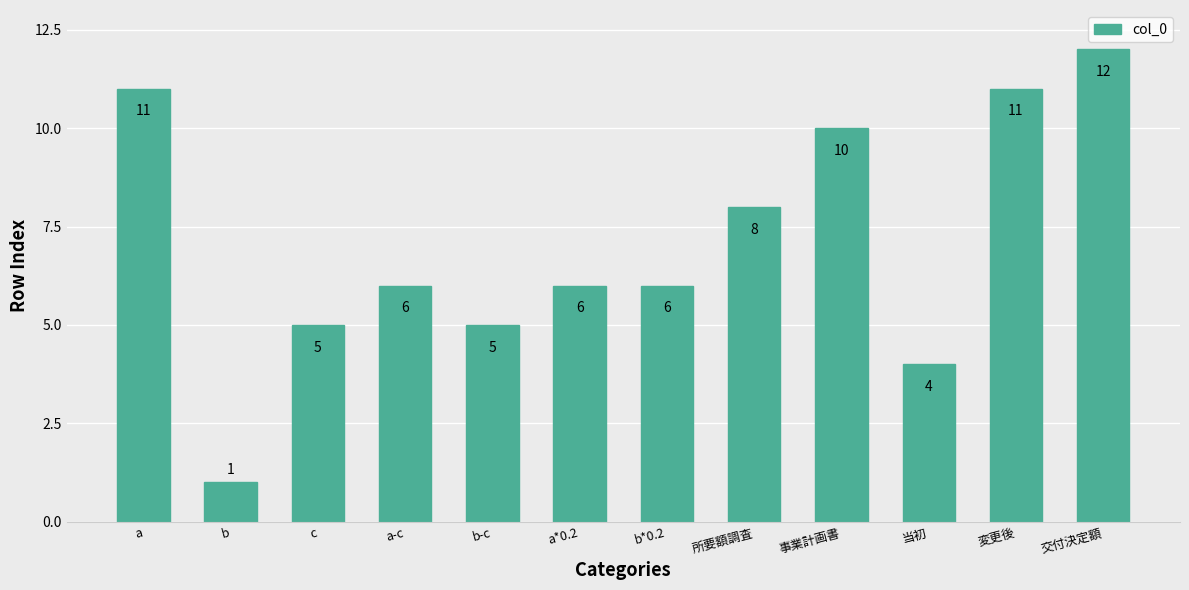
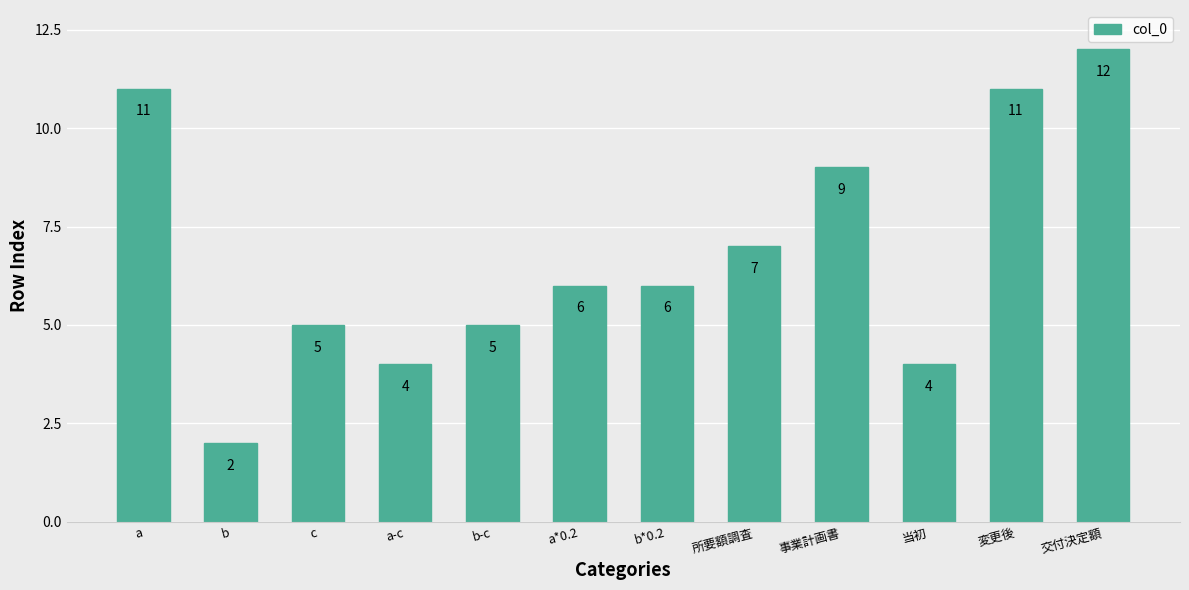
  {
    "a": 11,
-   "b": 1,
+   "b": 2,
    "c": 5,
-   "a-c": 6,
+   "a-c": 4,
    "b-c": 5,
    "a*0.2": 6,
    "b*0.2": 6,
-   "所要額調査": 8,
-   "事業計画書": 10,
+   "所要額調査": 7,
+   "事業計画書": 9,
    "当初": 4,
    "変更後": 11,
    "交付決定額": 12
  }
